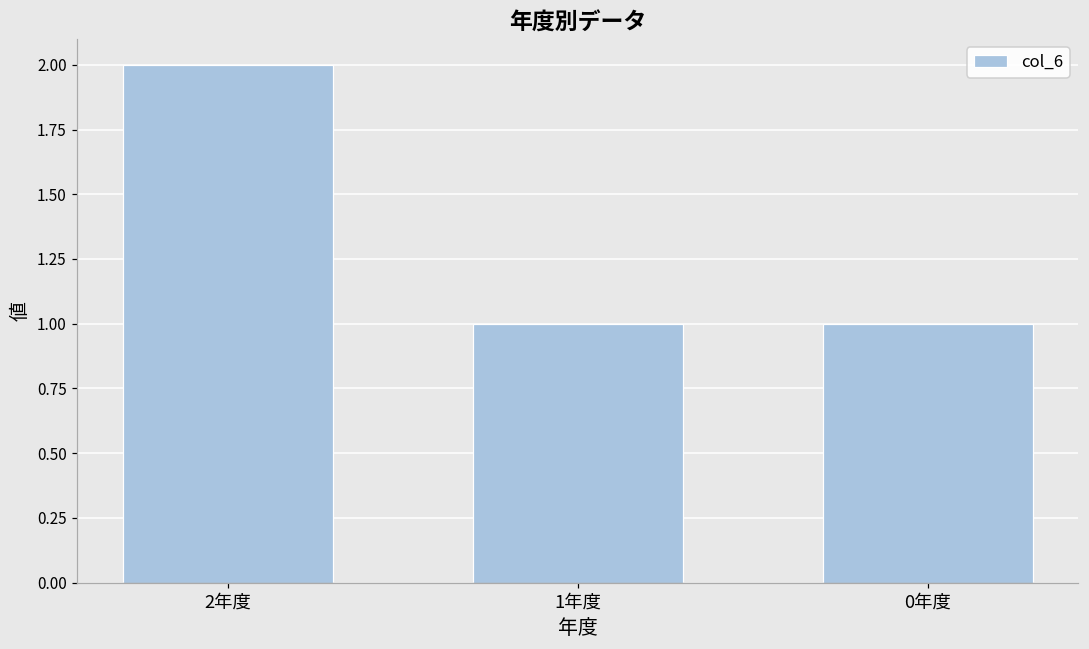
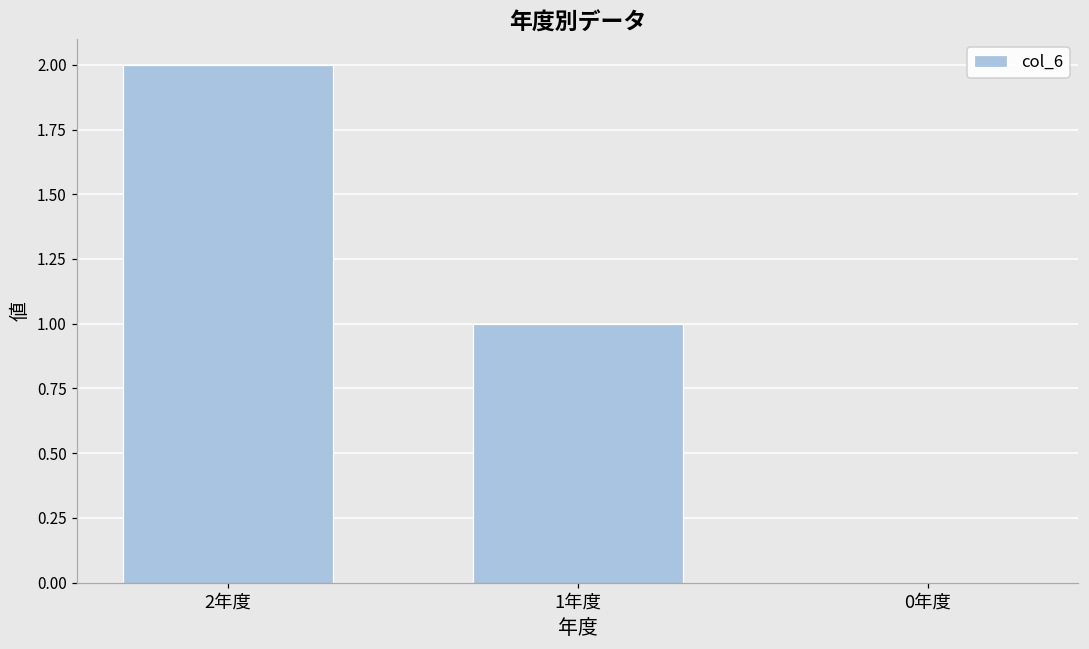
  {
    "2年度": 2,
    "1年度": 1,
-   "0年度": 1
+   "0年度": 0
  }
